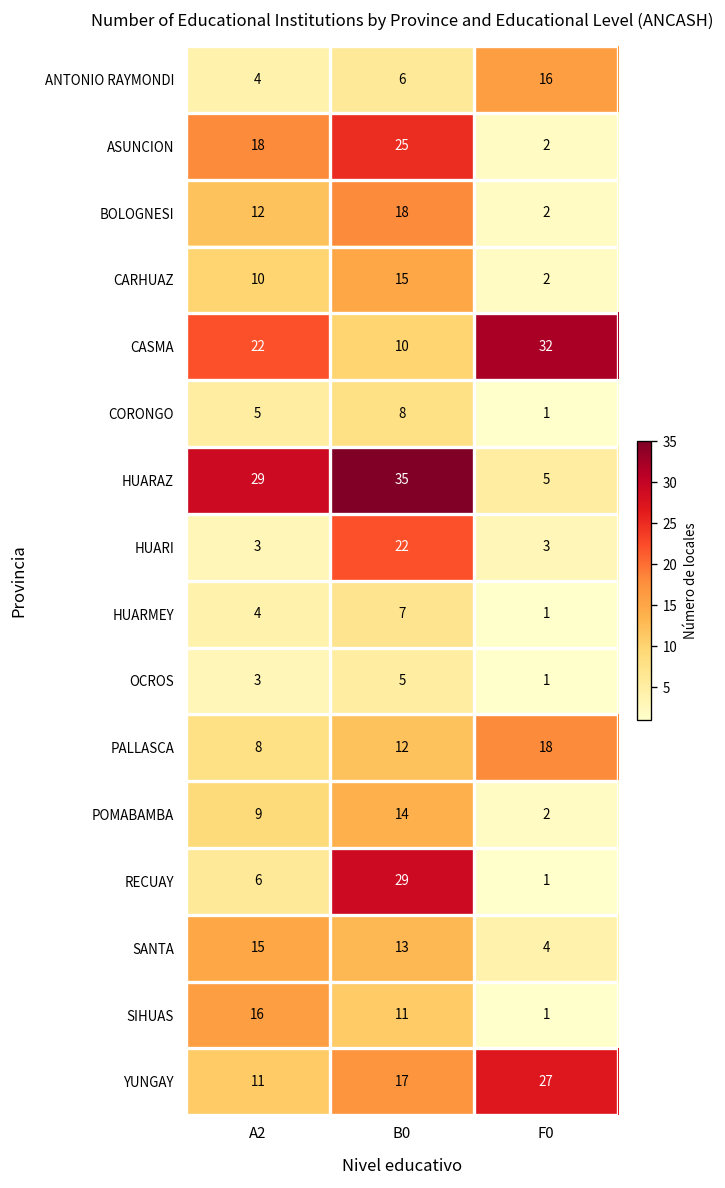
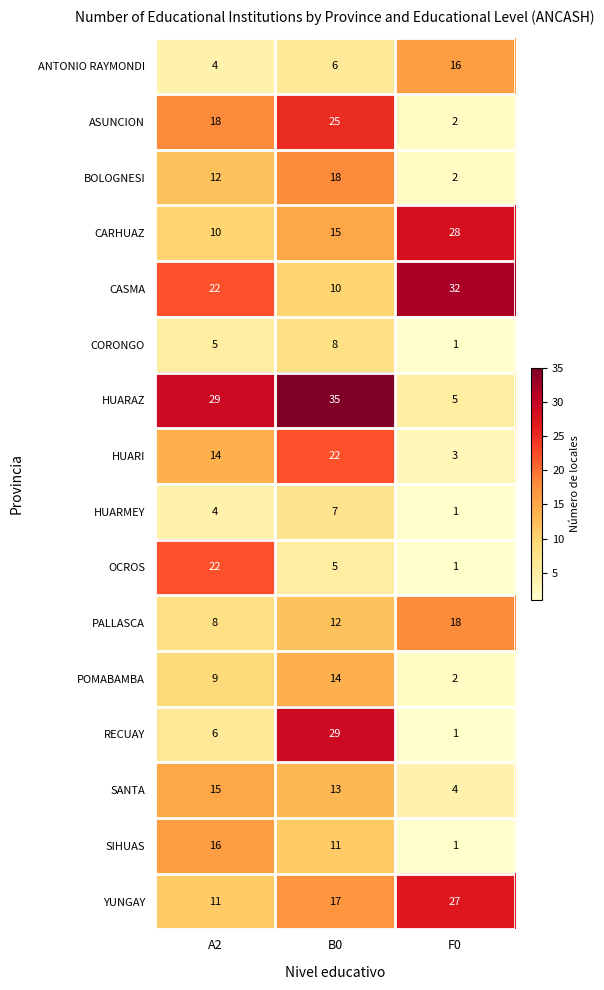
  {
    "ANTONIO RAYMONDI": {
      "A2": 4,
      "B0": 6,
      "F0": 16
    },
    "ASUNCION": {
      "A2": 18,
      "B0": 25,
      "F0": 2
    },
    "BOLOGNESI": {
      "A2": 12,
      "B0": 18,
      "F0": 2
    },
    "CARHUAZ": {
      "A2": 10,
      "B0": 15,
-     "F0": 2
+     "F0": 28
    },
    "CASMA": {
      "A2": 22,
      "B0": 10,
      "F0": 32
    },
    "CORONGO": {
      "A2": 5,
      "B0": 8,
      "F0": 1
    },
    "HUARAZ": {
      "A2": 29,
      "B0": 35,
      "F0": 5
    },
    "HUARI": {
-     "A2": 3,
+     "A2": 14,
      "B0": 22,
      "F0": 3
    },
    "HUARMEY": {
      "A2": 4,
      "B0": 7,
      "F0": 1
    },
    "OCROS": {
-     "A2": 3,
+     "A2": 22,
      "B0": 5,
      "F0": 1
    },
    "PALLASCA": {
      "A2": 8,
      "B0": 12,
      "F0": 18
    },
    "POMABAMBA": {
      "A2": 9,
      "B0": 14,
      "F0": 2
    },
    "RECUAY": {
      "A2": 6,
      "B0": 29,
      "F0": 1
    },
    "SANTA": {
      "A2": 15,
      "B0": 13,
      "F0": 4
    },
    "SIHUAS": {
      "A2": 16,
      "B0": 11,
      "F0": 1
    },
    "YUNGAY": {
      "A2": 11,
      "B0": 17,
      "F0": 27
    }
  }
